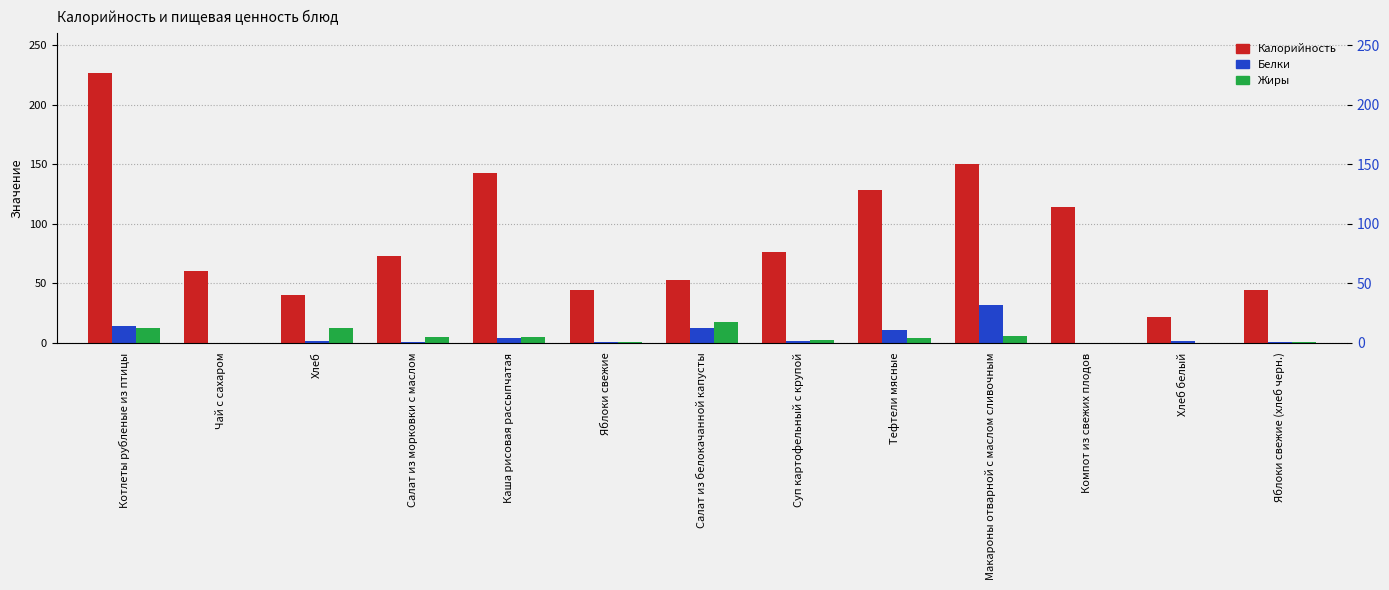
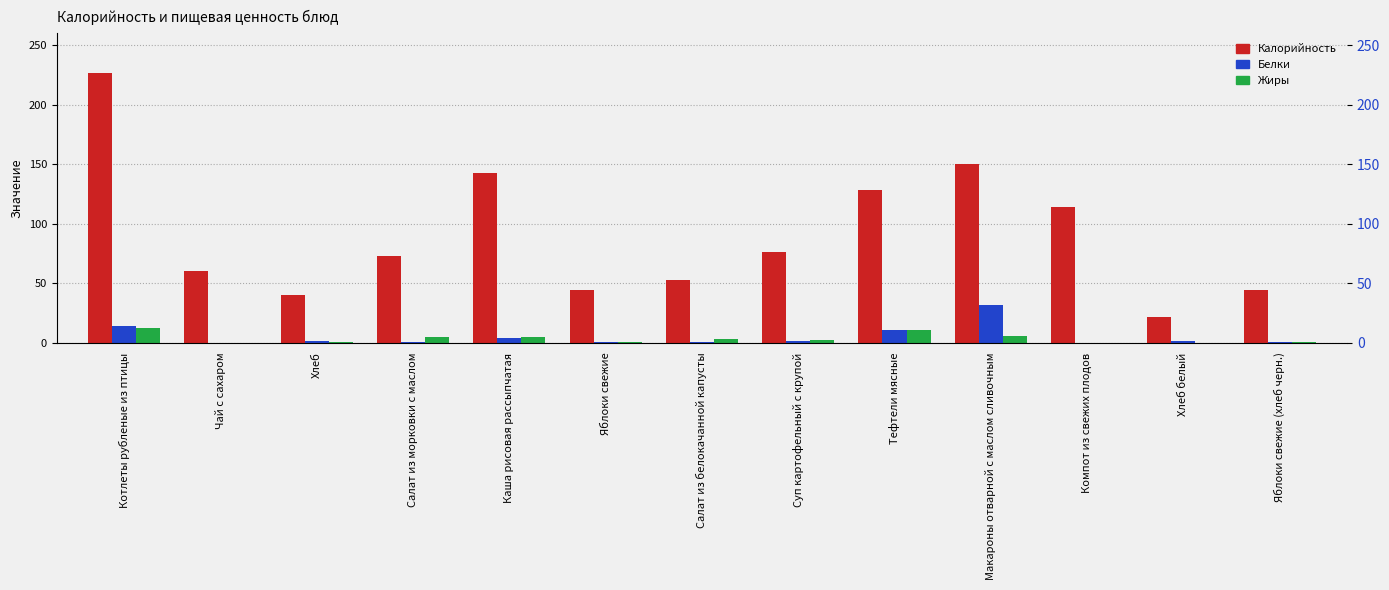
  {
    "Калорийность": {
      "Котлеты рубленые из птицы": 227,
      "Чай с сахаром": 60,
      "Хлеб": 40,
      "Салат из морковки с маслом": 73,
      "Каша рисовая рассыпчатая": 142,
      "Яблоки свежие": 44,
      "Салат из белокачанной капусты": 53,
      "Суп картофельный с крупой": 76,
      "Тефтели мясные": 128,
      "Макароны отварной с маслом сливочным": 150,
      "Компот из свежих плодов": 114,
      "Хлеб белый": 22,
      "Яблоки свежие (хлеб черн.)": 44
    },
    "Белки": {
      "Котлеты рубленые из птицы": 14,
      "Чай с сахаром": 0,
      "Каша рисовая рассыпчатая": 4,
-     "Салат из белокачанной капусты": 13,
+     "Салат из белокачанной капусты": 1,
      "Тефтели мясные": 11,
      "Макароны отварной с маслом сливочным": 32,
      "Компот из свежих плодов": 0
    },
    "Жиры": {
      "Котлеты рубленые из птицы": 13,
      "Чай с сахаром": 0,
-     "Хлеб": 12,
+     "Хлеб": 0,
      "Салат из морковки с маслом": 5,
      "Каша рисовая рассыпчатая": 4,
-     "Салат из белокачанной капусты": 17,
+     "Салат из белокачанной капусты": 3,
      "Суп картофельный с крупой": 2,
-     "Тефтели мясные": 4,
+     "Тефтели мясные": 11,
      "Макароны отварной с маслом сливочным": 6,
      "Компот из свежих плодов": 0
    }
  }
